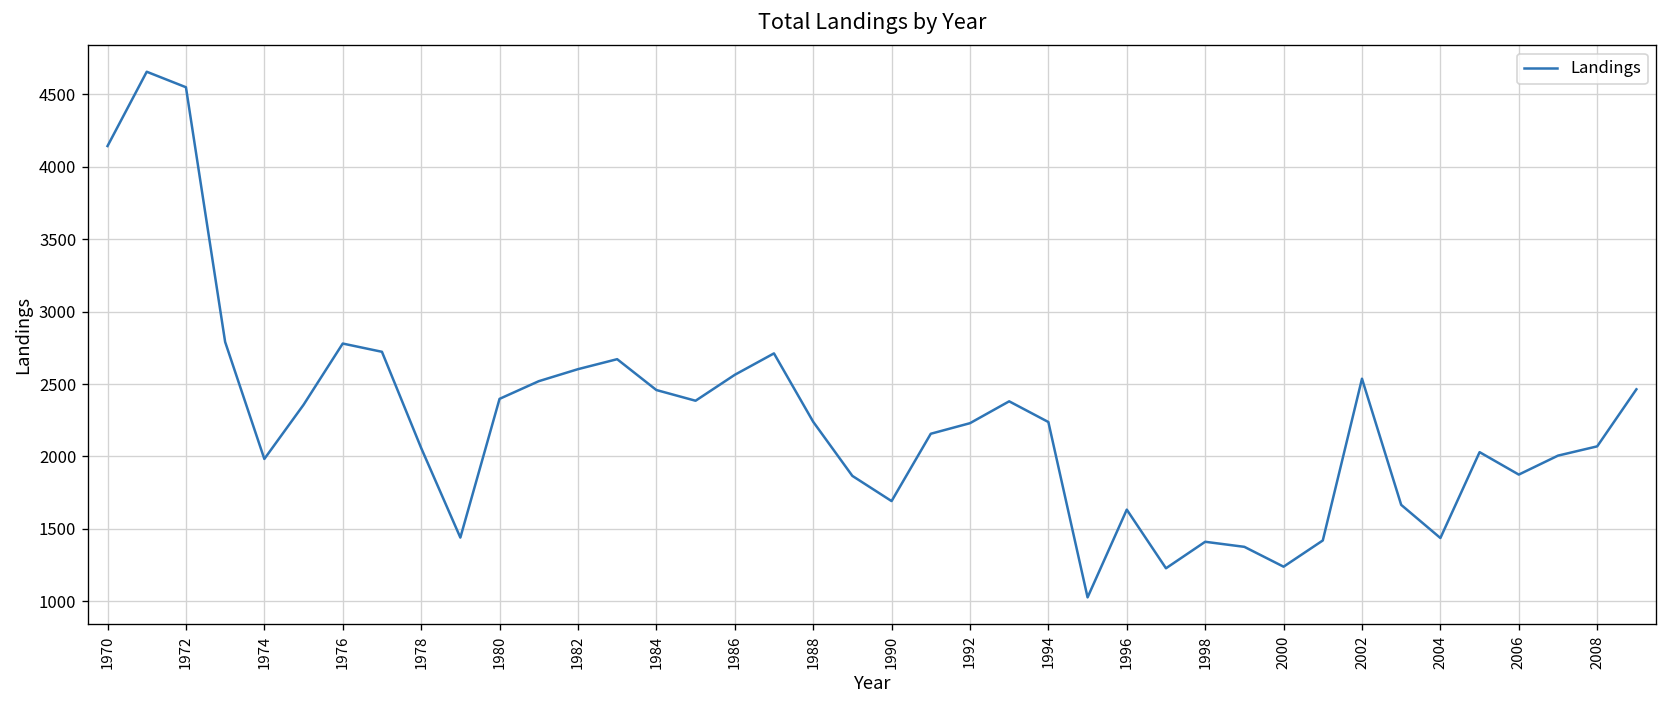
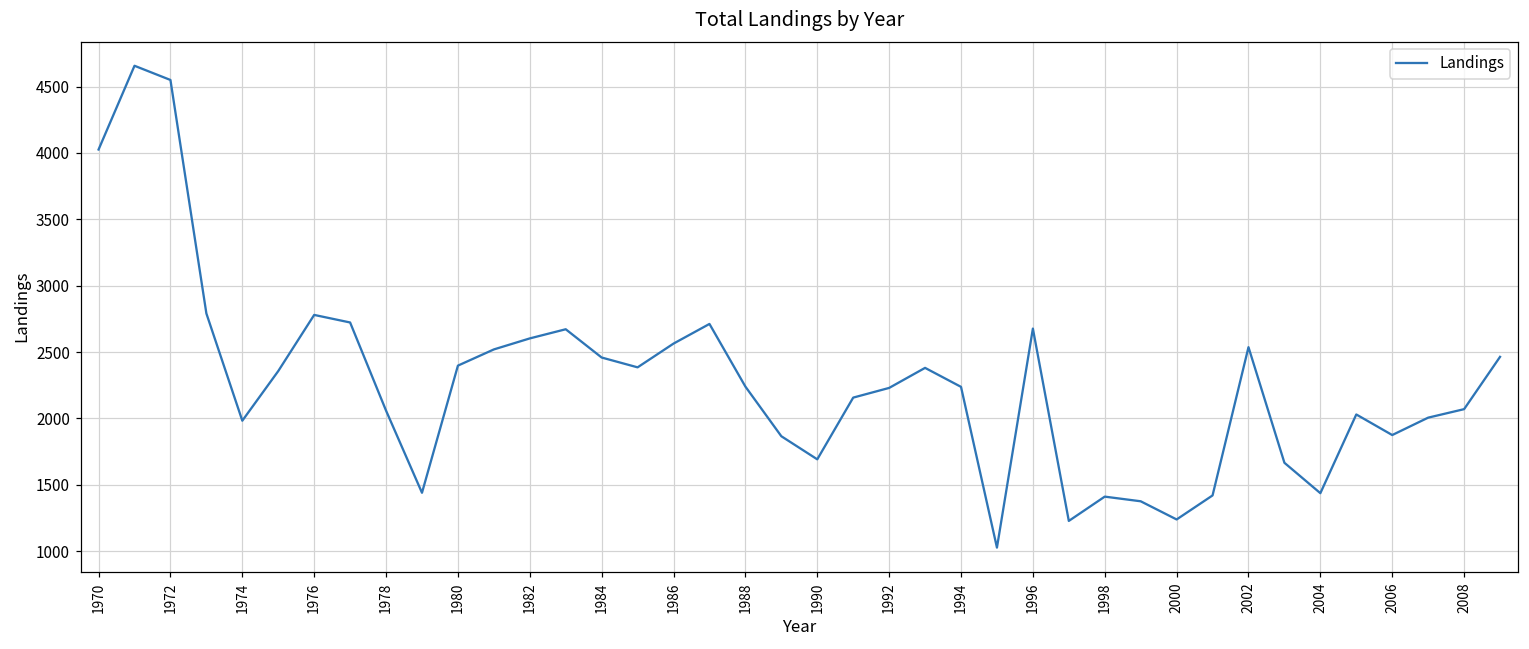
  {
-   "1970": 4140,
+   "1970": 4030,
    "1972": 4550,
    "1974": 1980,
    "1976": 2780,
    "1978": 2060,
    "1980": 2400,
    "1982": 2600,
    "1984": 2460,
    "1986": 2560,
    "1988": 2240,
    "1990": 1690,
    "1992": 2230,
    "1994": 2240,
-   "1996": 1630,
+   "1996": 2680,
    "1998": 1410,
    "2000": 1240,
    "2002": 2540,
    "2004": 1440,
    "2006": 1880,
    "2008": 2070
  }
